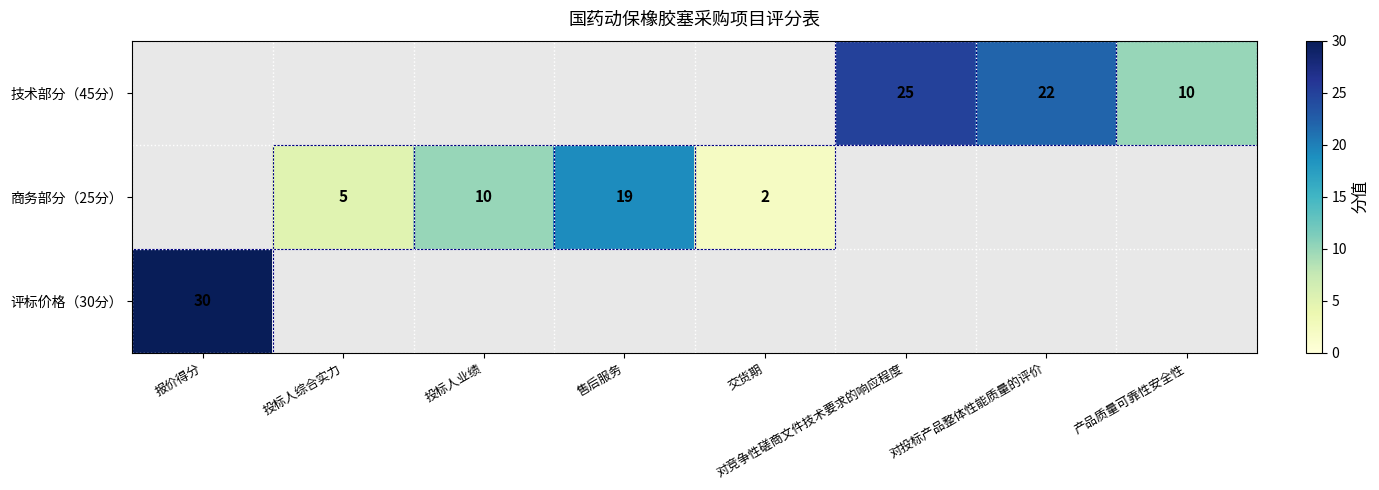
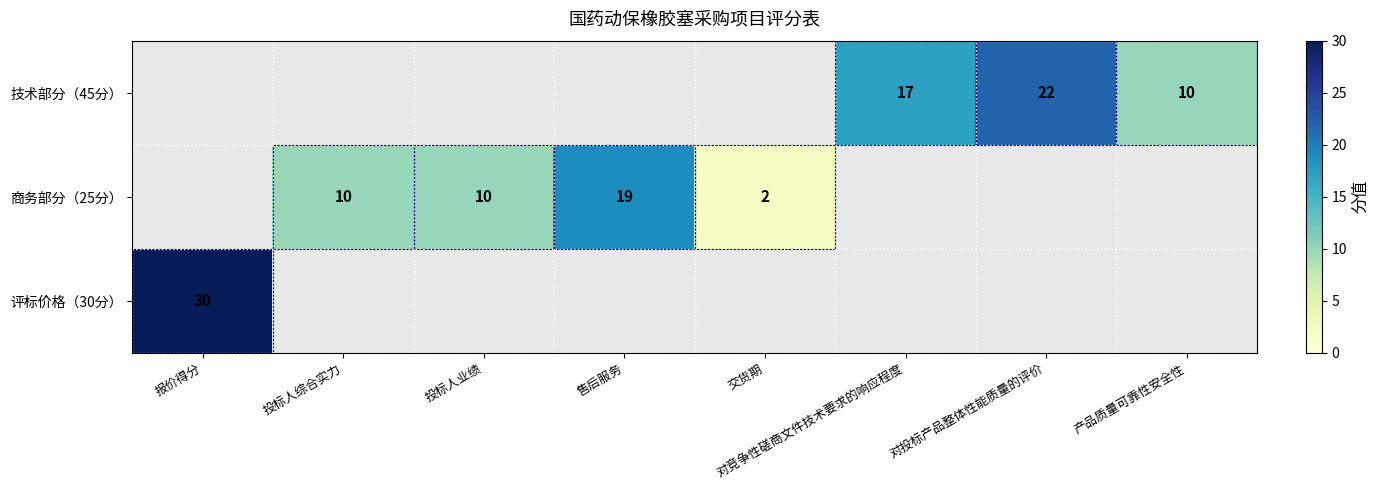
  {
    "技术部分（45分）": {
-     "对竞争性磋商文件技术要求的响应程度": 25,
+     "对竞争性磋商文件技术要求的响应程度": 17,
      "对投标产品整体性能质量的评价": 22,
      "产品质量可靠性安全性": 10
    },
    "商务部分（25分）": {
-     "投标人综合实力": 5,
+     "投标人综合实力": 10,
      "投标人业绩": 10,
      "售后服务": 19,
      "交货期": 2
    },
    "评标价格（30分）": {
      "报价得分": 30
    }
  }
